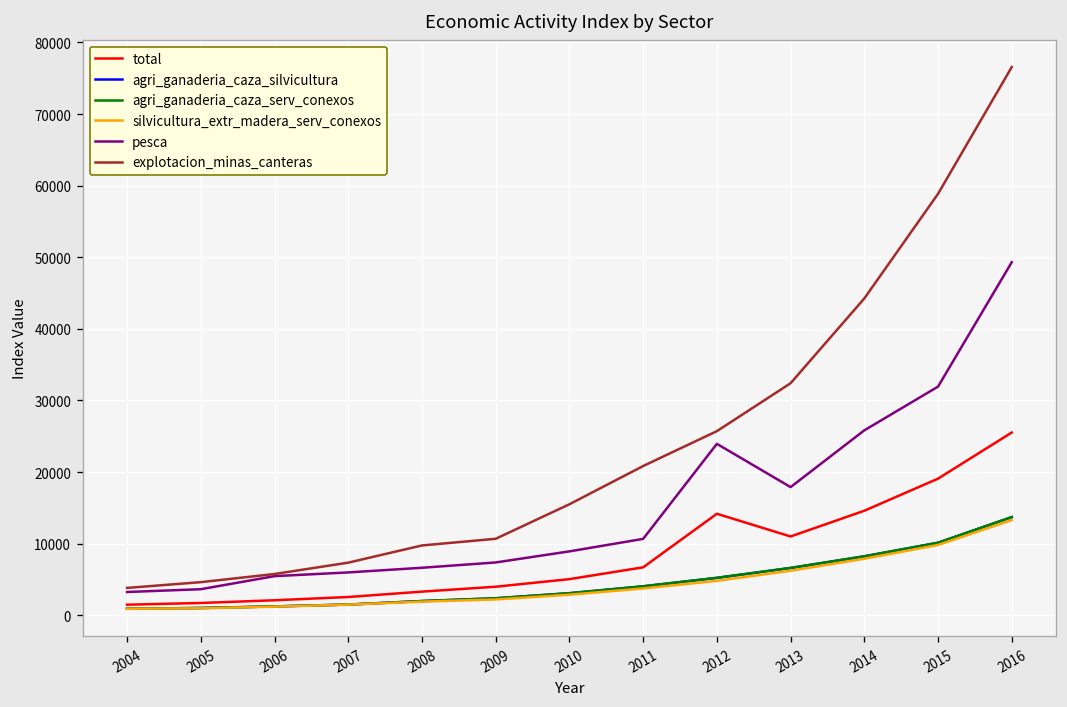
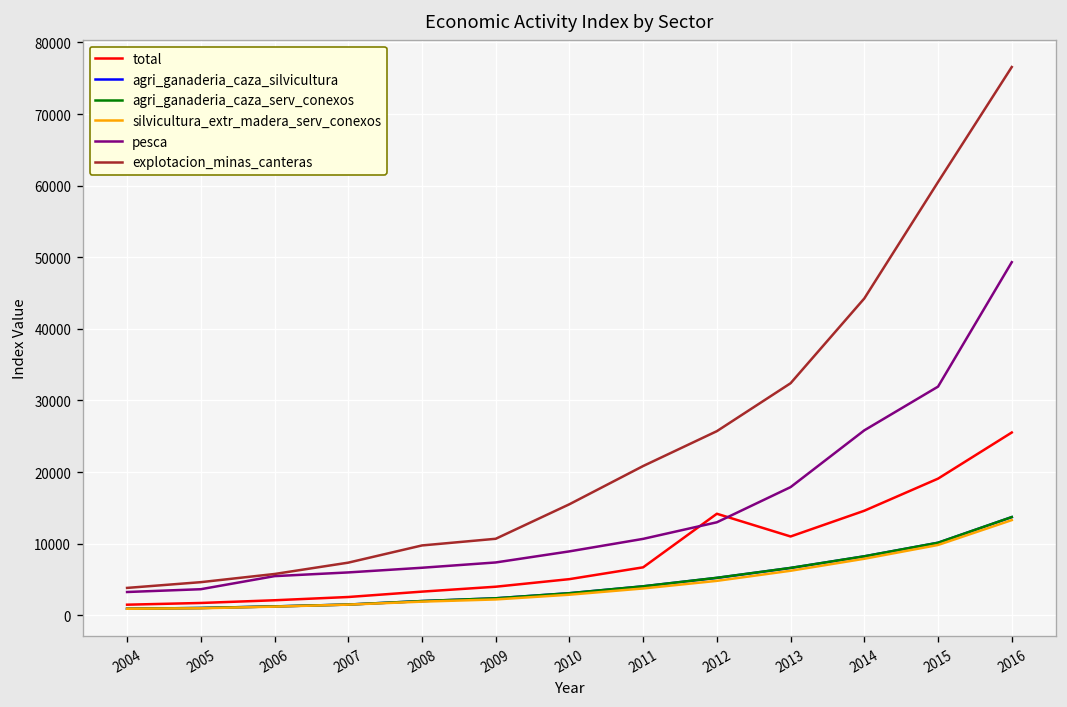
  {
    "total": {
      "2004": 1000,
      "2005": 2000,
      "2006": 2000,
      "2007": 3000,
      "2008": 3000,
      "2009": 4000,
      "2010": 5000,
      "2011": 7000,
      "2012": 14000,
      "2013": 11000,
      "2014": 15000,
      "2015": 19000,
      "2016": 26000
    },
    "pesca": {
      "2004": 3000,
      "2005": 4000,
      "2007": 6000,
      "2008": 7000,
      "2009": 7000,
      "2010": 9000,
      "2011": 11000,
-     "2012": 24000,
+     "2012": 13000,
      "2013": 18000,
      "2014": 26000,
      "2015": 32000,
      "2016": 49000
    },
    "explotacion_minas_canteras": {
      "2004": 4000,
      "2005": 5000,
      "2007": 7000,
      "2008": 10000,
      "2009": 11000,
      "2010": 16000,
      "2011": 21000,
      "2012": 26000,
      "2013": 32000,
      "2014": 44000,
-     "2015": 59000,
+     "2015": 61000,
      "2016": 77000
    }
  }
